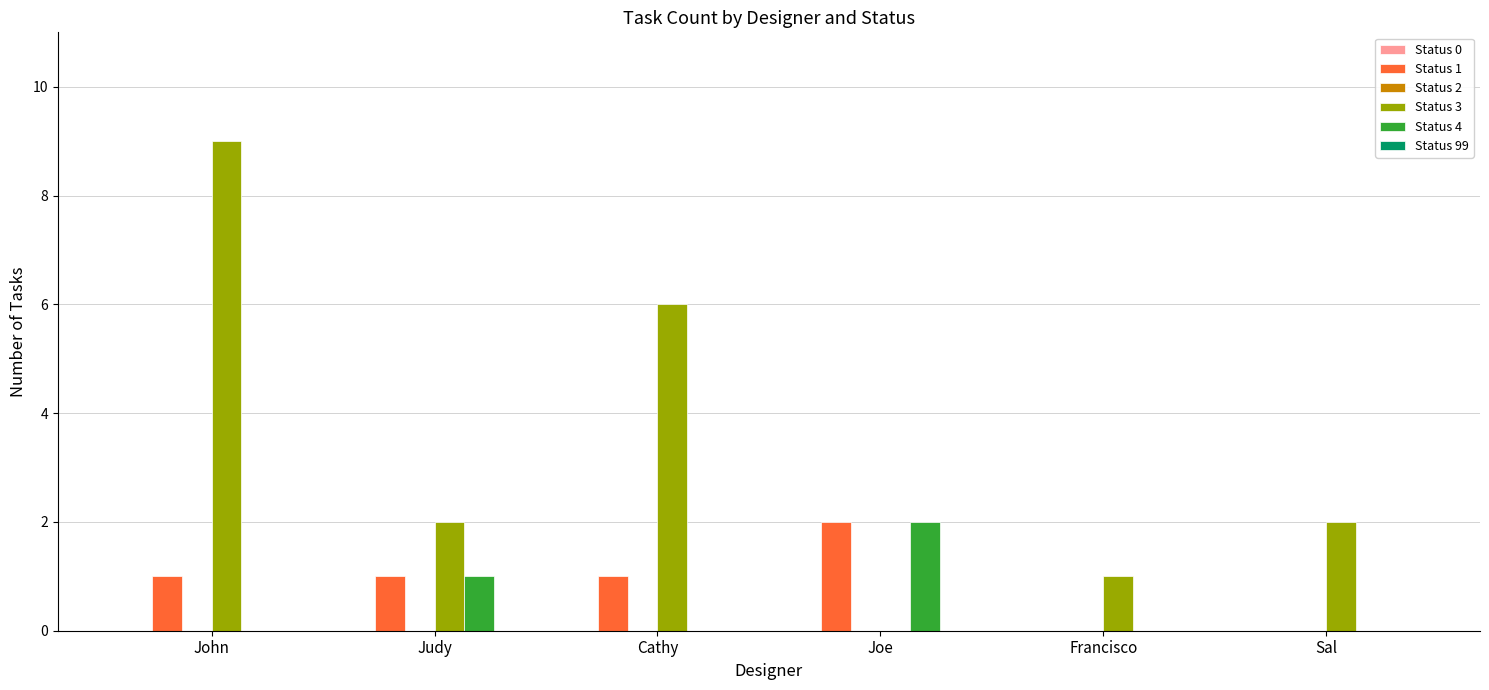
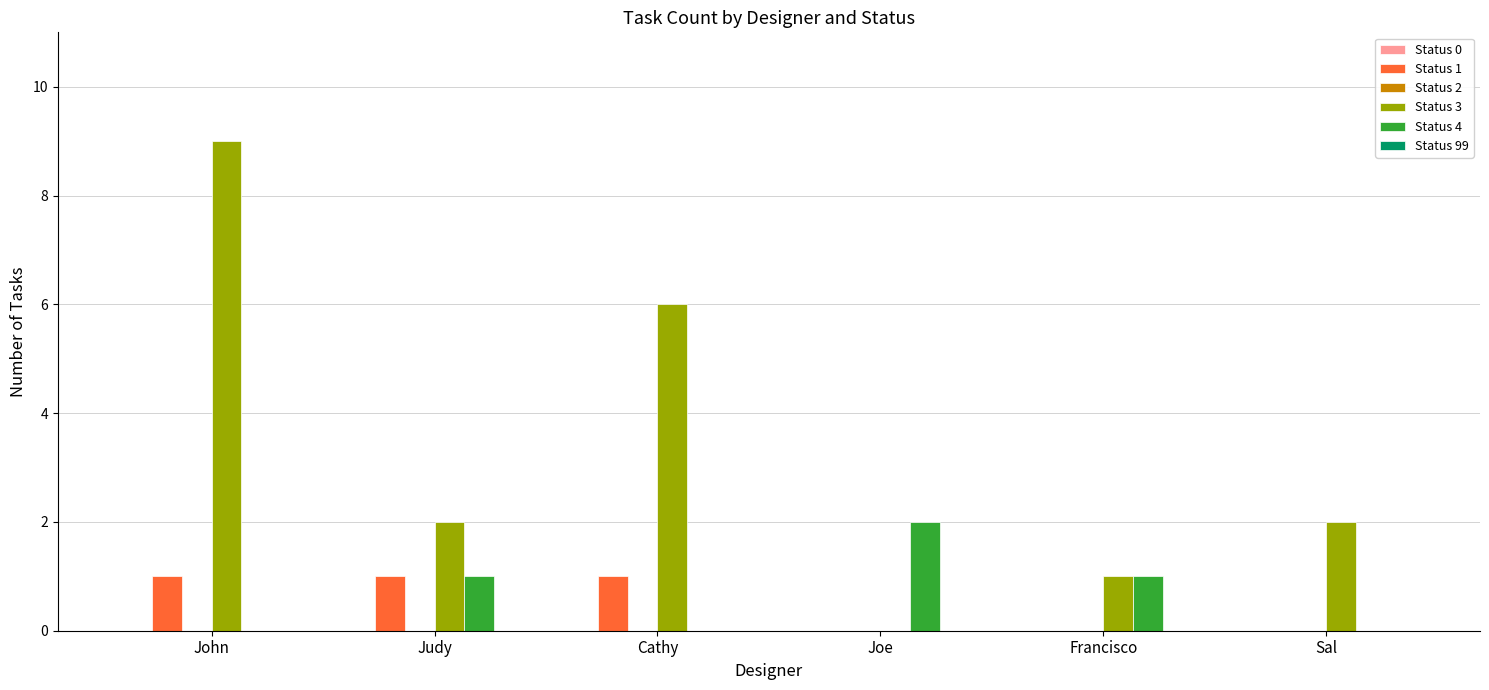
  {
    "Status 0": {
      "John": 0,
      "Judy": 0,
      "Cathy": 0,
      "Joe": 0,
      "Francisco": 0,
      "Sal": 0
    },
    "Status 1": {
      "John": 1,
      "Judy": 1,
      "Cathy": 1,
-     "Joe": 2,
+     "Joe": 0,
      "Francisco": 0,
      "Sal": 0
    },
    "Status 2": {
      "John": 0,
      "Judy": 0,
      "Cathy": 0,
      "Joe": 0,
      "Francisco": 0,
      "Sal": 0
    },
    "Status 3": {
      "John": 9,
      "Judy": 2,
      "Cathy": 6,
      "Joe": 0,
      "Francisco": 1,
      "Sal": 2
    },
    "Status 4": {
      "John": 0,
      "Judy": 1,
      "Cathy": 0,
      "Joe": 2,
-     "Francisco": 0,
+     "Francisco": 1,
      "Sal": 0
    },
    "Status 99": {
      "John": 0,
      "Judy": 0,
      "Cathy": 0,
      "Joe": 0,
      "Francisco": 0,
      "Sal": 0
    }
  }
